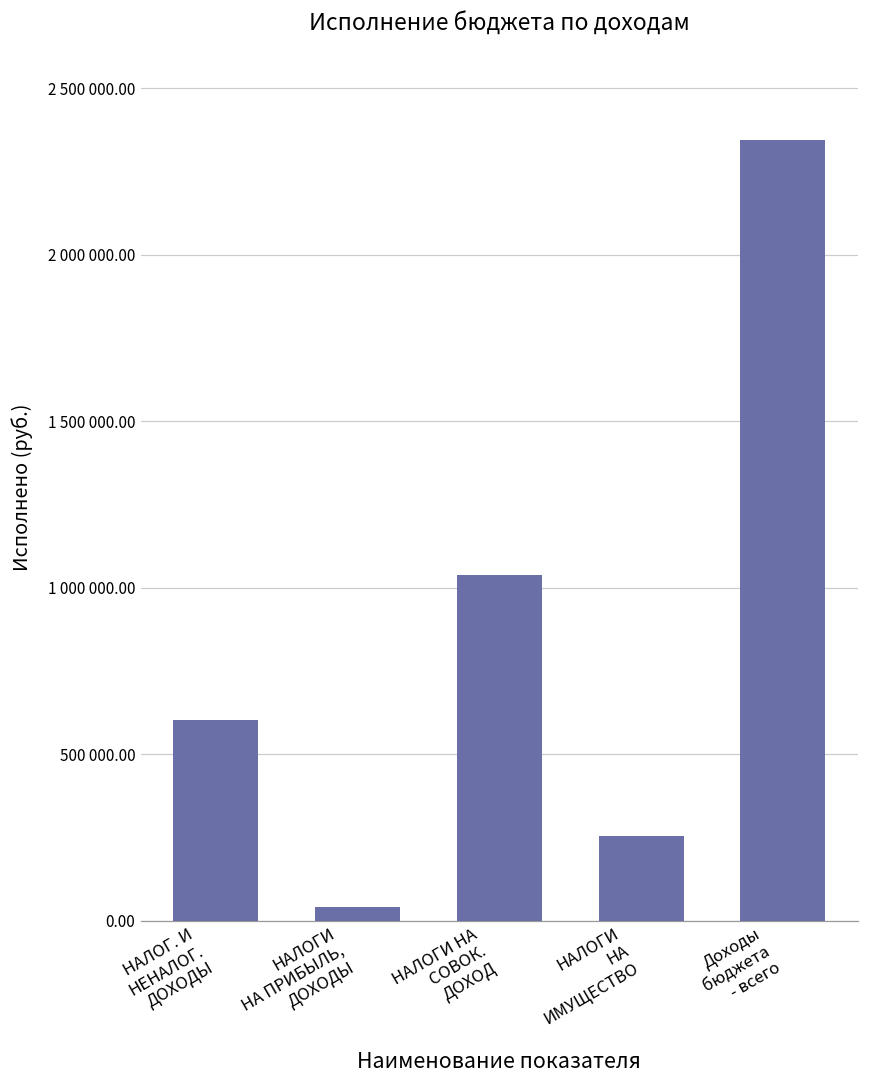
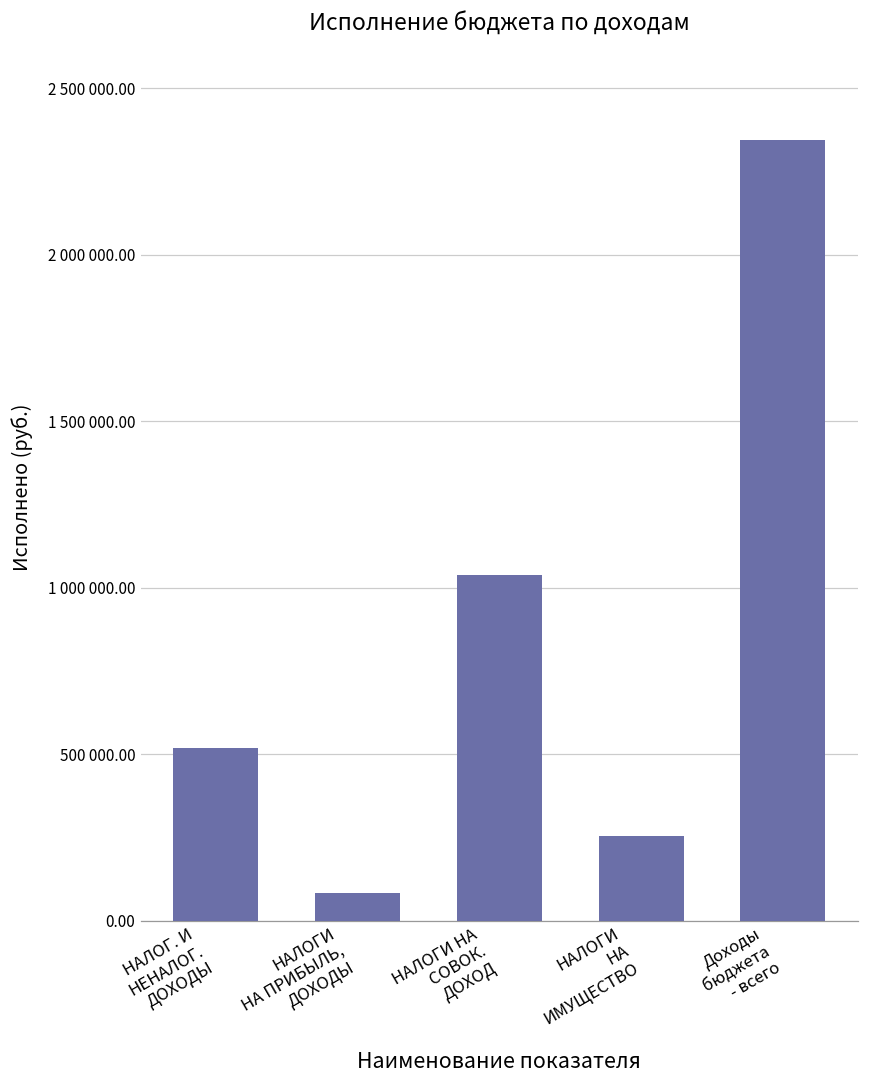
  {
-   "НАЛОГ. И НЕНАЛОГ. ДОХОДЫ": 600000,
-   "НАЛОГИ НА ПРИБЫЛЬ, ДОХОДЫ": 40000,
+   "НАЛОГ. И НЕНАЛОГ. ДОХОДЫ": 520000,
+   "НАЛОГИ НА ПРИБЫЛЬ, ДОХОДЫ": 80000,
    "НАЛОГИ НА СОВОК. ДОХОД": 1040000,
    "НАЛОГИ НА ИМУЩЕСТВО": 250000,
    "Доходы бюджета - всего": 2350000
  }
